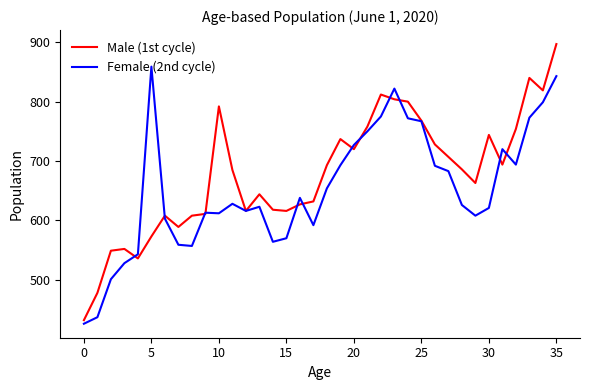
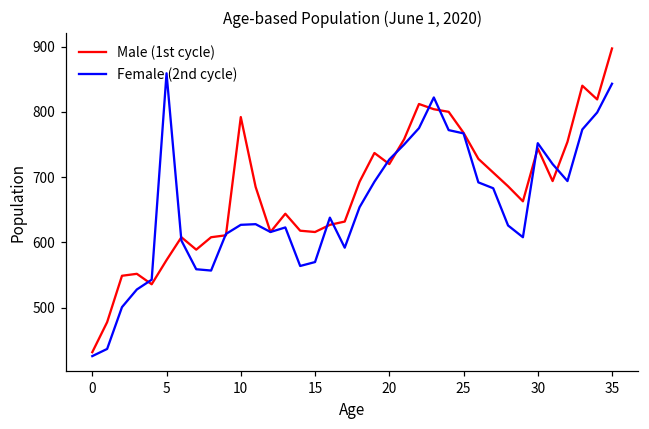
  {
    "Male (1st cycle)": {
      "0": 430,
      "5": 570,
      "10": 790,
      "15": 620,
      "20": 720,
      "30": 740,
      "35": 900
    },
    "Female (2nd cycle)": {
      "0": 430,
      "5": 860,
-     "10": 610,
+     "10": 630,
      "15": 570,
      "20": 730,
-     "30": 620,
+     "30": 750,
      "35": 840
    }
  }
